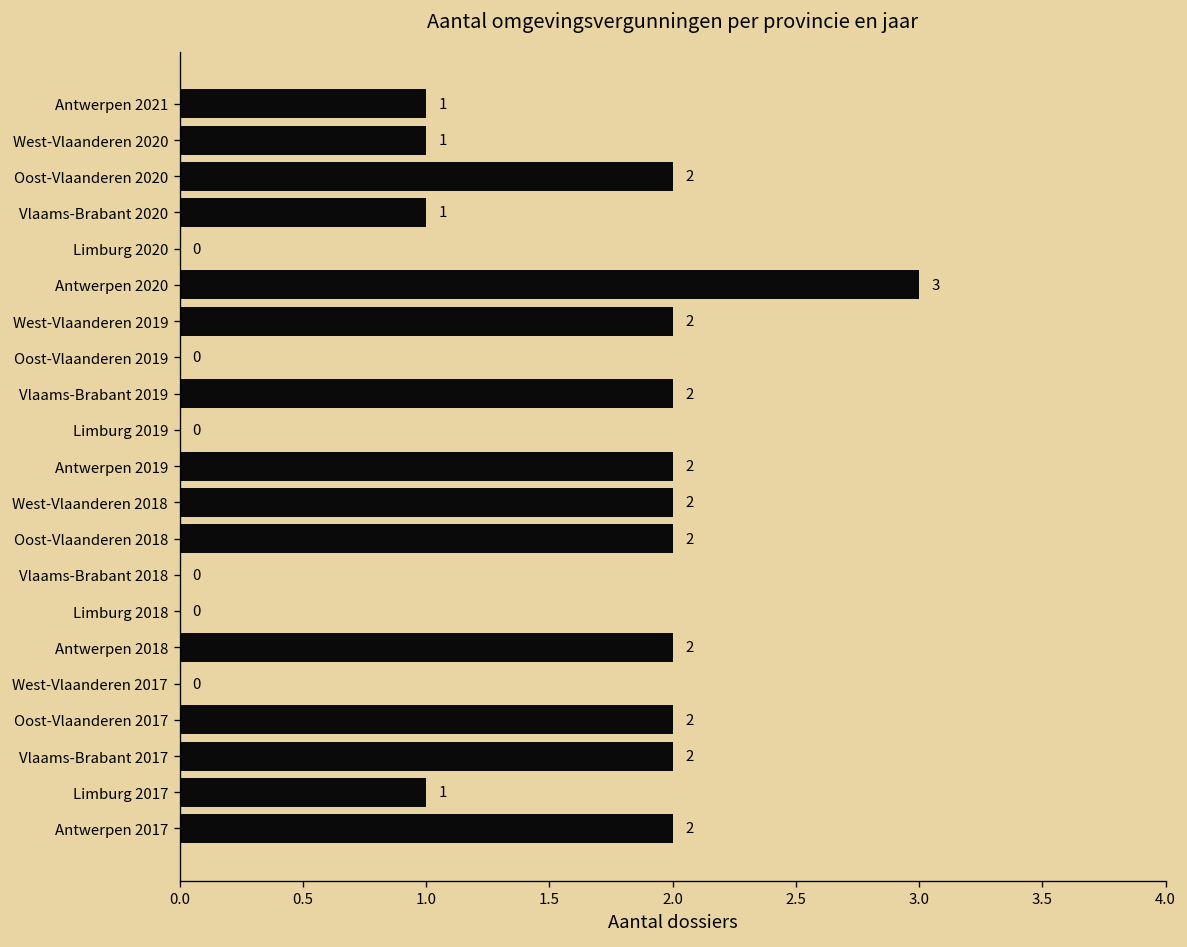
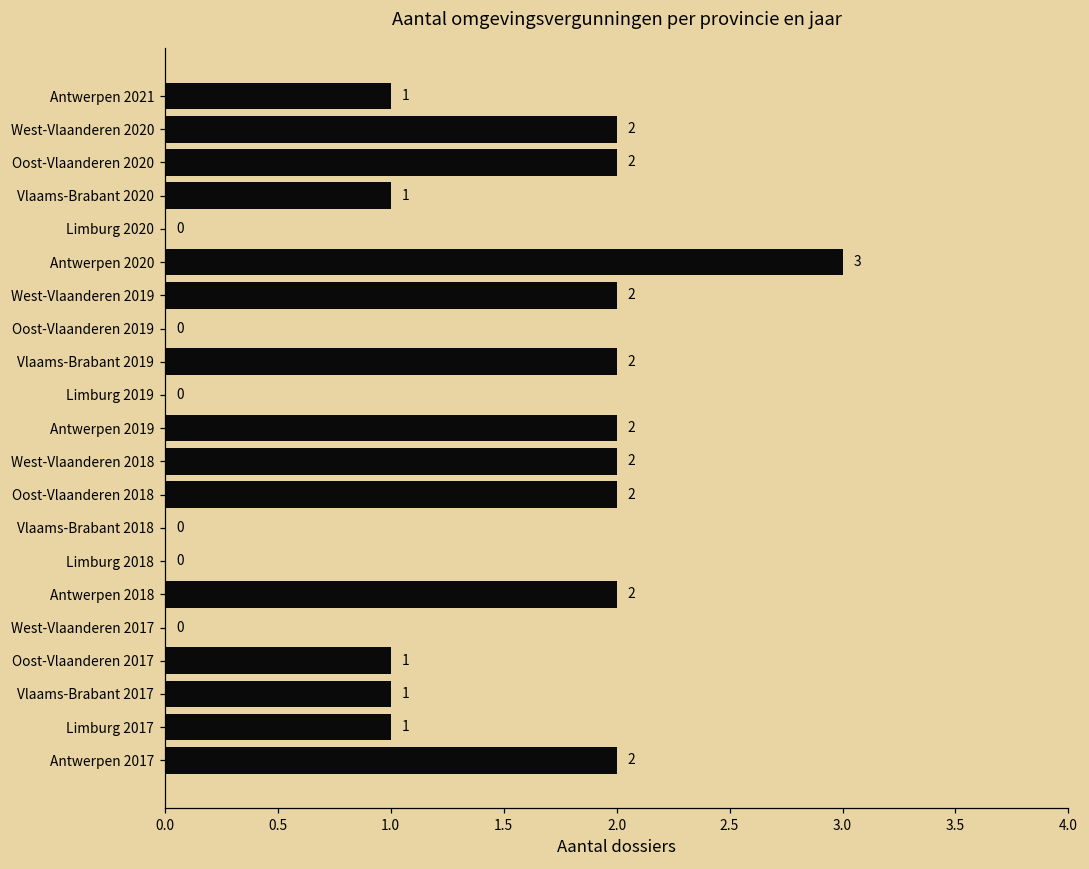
  {
    "Antwerpen 2021": 1,
-   "West-Vlaanderen 2020": 1,
+   "West-Vlaanderen 2020": 2,
    "Oost-Vlaanderen 2020": 2,
    "Vlaams-Brabant 2020": 1,
    "Limburg 2020": 0,
    "Antwerpen 2020": 3,
    "West-Vlaanderen 2019": 2,
    "Oost-Vlaanderen 2019": 0,
    "Vlaams-Brabant 2019": 2,
    "Limburg 2019": 0,
    "Antwerpen 2019": 2,
    "West-Vlaanderen 2018": 2,
    "Oost-Vlaanderen 2018": 2,
    "Vlaams-Brabant 2018": 0,
    "Limburg 2018": 0,
    "Antwerpen 2018": 2,
    "West-Vlaanderen 2017": 0,
-   "Oost-Vlaanderen 2017": 2,
-   "Vlaams-Brabant 2017": 2,
+   "Oost-Vlaanderen 2017": 1,
+   "Vlaams-Brabant 2017": 1,
    "Limburg 2017": 1,
    "Antwerpen 2017": 2
  }
